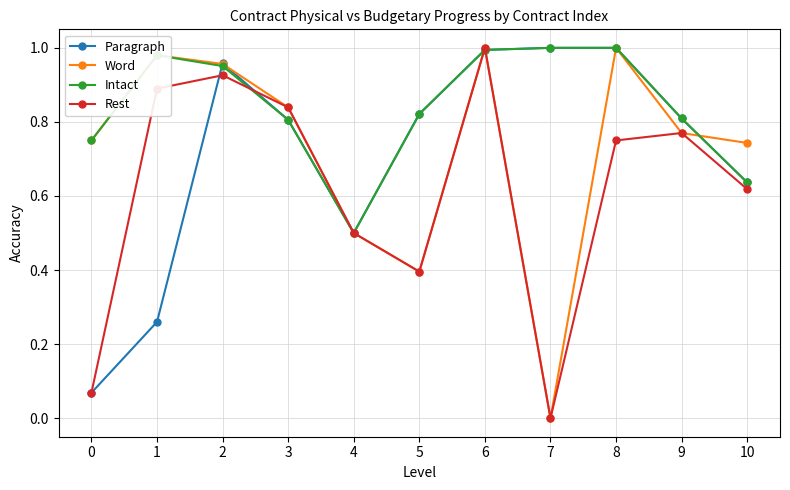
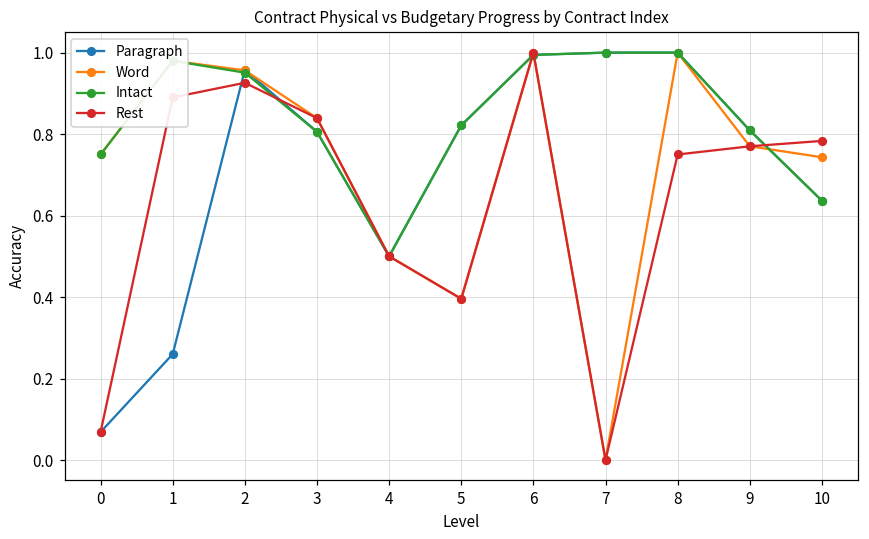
  {
    "Paragraph": {
      "1": 0.26
    },
    "Word": {
      "10": 0.74
    },
    "Rest": {
      "2": 0.93,
      "8": 0.75,
-     "10": 0.62
+     "10": 0.78
    }
  }
